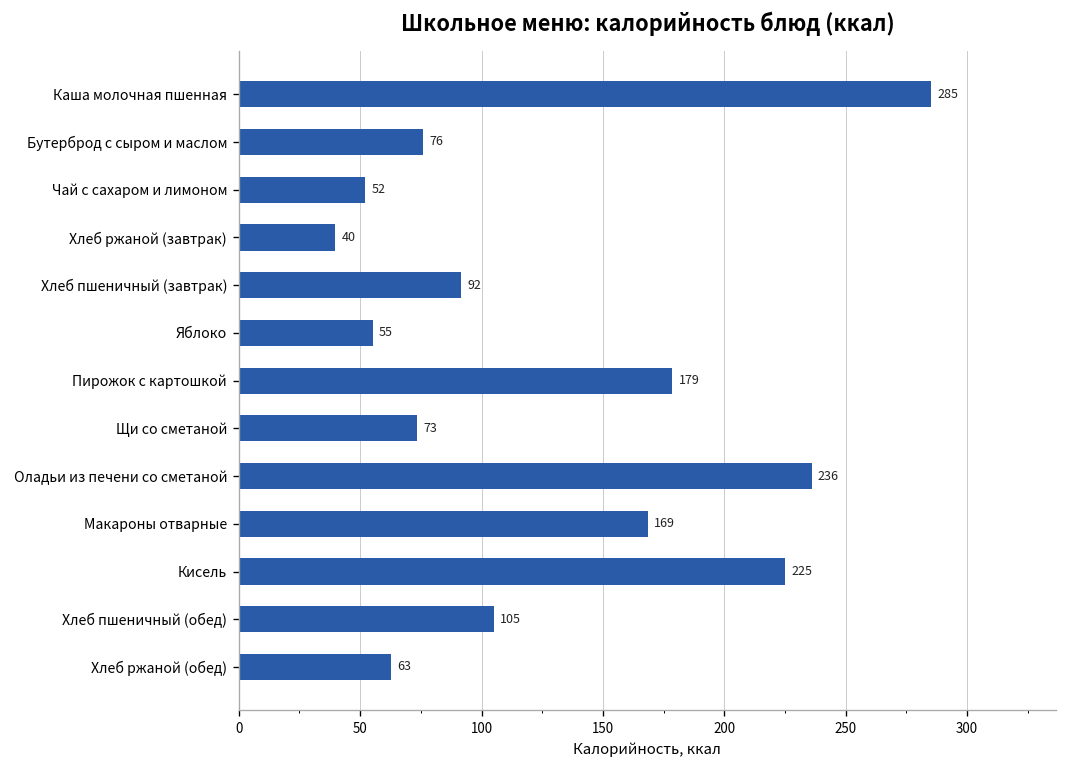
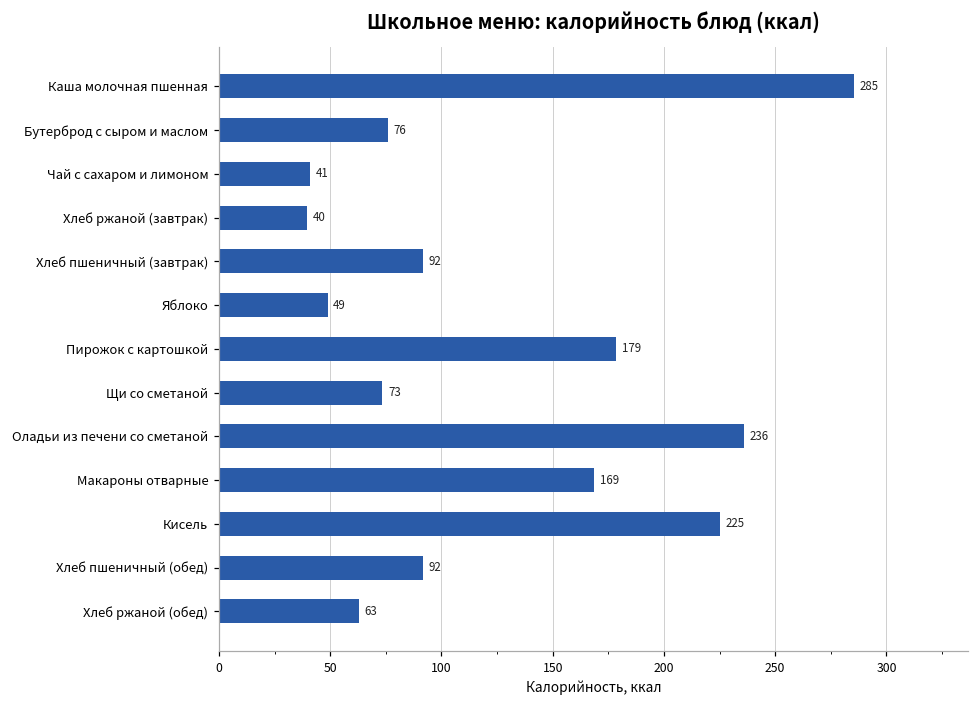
  {
    "Каша молочная пшенная": 285,
    "Бутерброд с сыром и маслом": 76,
-   "Чай с сахаром и лимоном": 52,
+   "Чай с сахаром и лимоном": 41,
    "Хлеб ржаной (завтрак)": 40,
    "Хлеб пшеничный (завтрак)": 92,
-   "Яблоко": 55,
+   "Яблоко": 49,
    "Пирожок с картошкой": 179,
    "Щи со сметаной": 73,
    "Оладьи из печени со сметаной": 236,
    "Макароны отварные": 169,
    "Кисель": 225,
-   "Хлеб пшеничный (обед)": 105,
+   "Хлеб пшеничный (обед)": 92,
    "Хлеб ржаной (обед)": 63
  }
